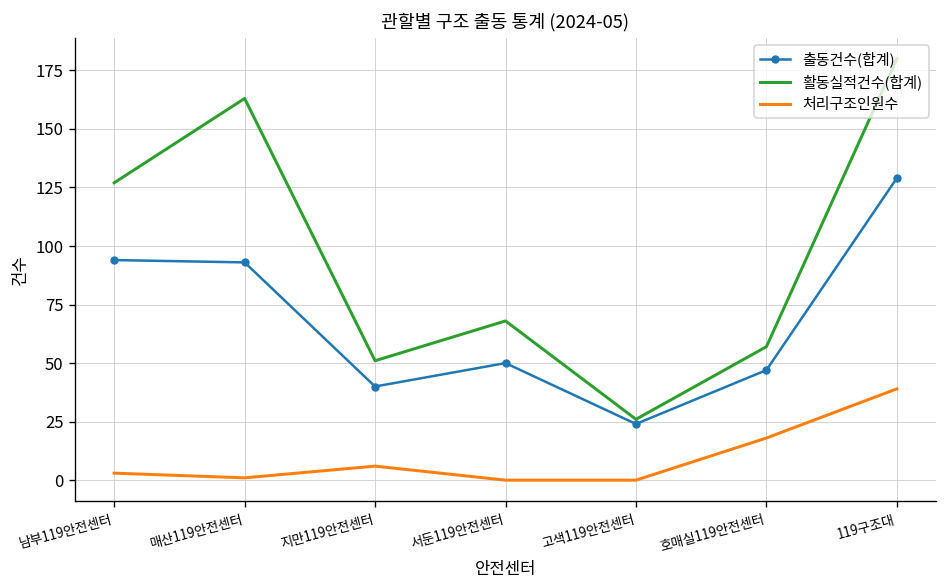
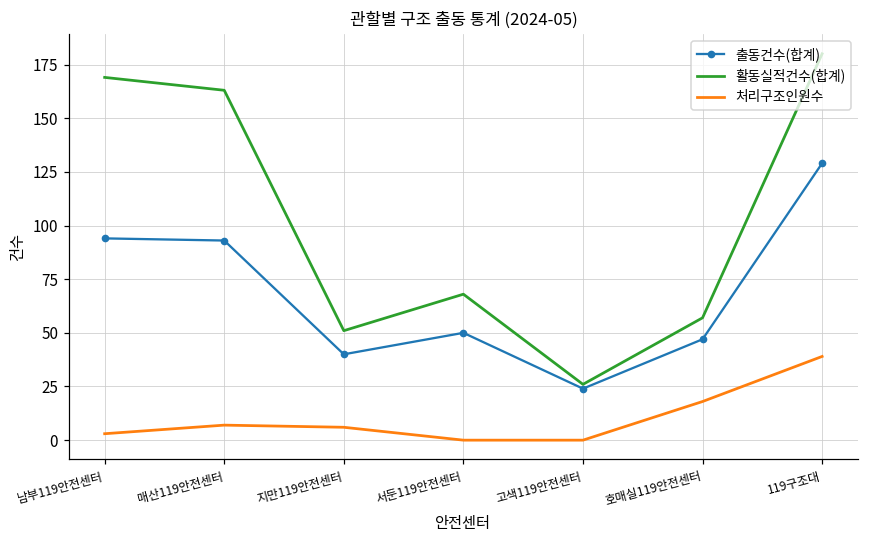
  {
    "출동건수(합계)": {
      "남부119안전센터": 94,
      "매산119안전센터": 93,
      "지만119안전센터": 40,
      "서둔119안전센터": 50,
      "고색119안전센터": 24,
      "호매실119안전센터": 47,
      "119구조대": 129
    },
    "활동실적건수(합계)": {
-     "남부119안전센터": 127,
+     "남부119안전센터": 169,
      "매산119안전센터": 163,
      "지만119안전센터": 51,
      "서둔119안전센터": 68,
      "고색119안전센터": 26,
      "호매실119안전센터": 57
    },
    "처리구조인원수": {
      "남부119안전센터": 3,
-     "매산119안전센터": 1,
+     "매산119안전센터": 7,
      "지만119안전센터": 6,
      "서둔119안전센터": 0,
      "고색119안전센터": 0,
      "호매실119안전센터": 18,
      "119구조대": 39
    }
  }
